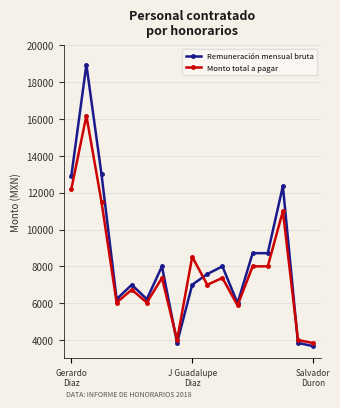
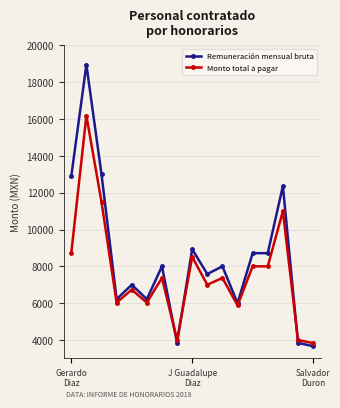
  {
    "Remuneración mensual bruta": {
      "Gerardo Diaz": 12900,
-     "J Guadalupe Diaz": 7000,
+     "J Guadalupe Diaz": 8900,
      "Salvador Duron": 3700
    },
    "Monto total a pagar": {
-     "Gerardo Diaz": 12200,
+     "Gerardo Diaz": 8700,
      "J Guadalupe Diaz": 8500,
      "Salvador Duron": 3800
    }
  }
